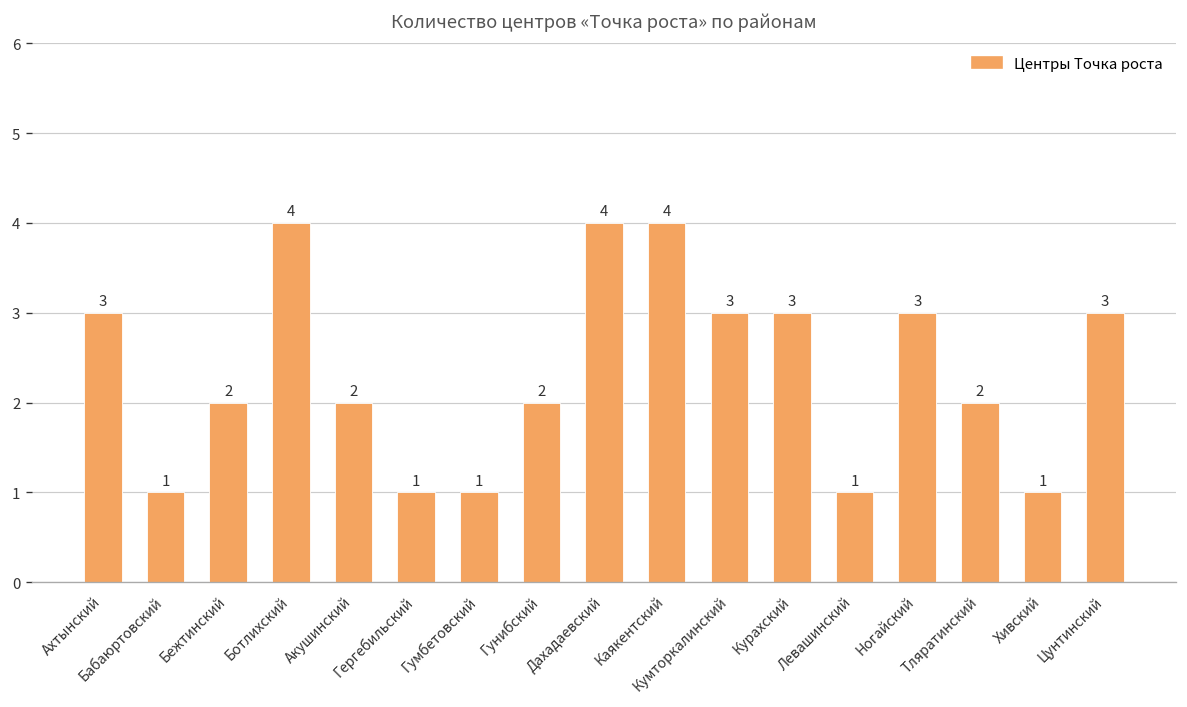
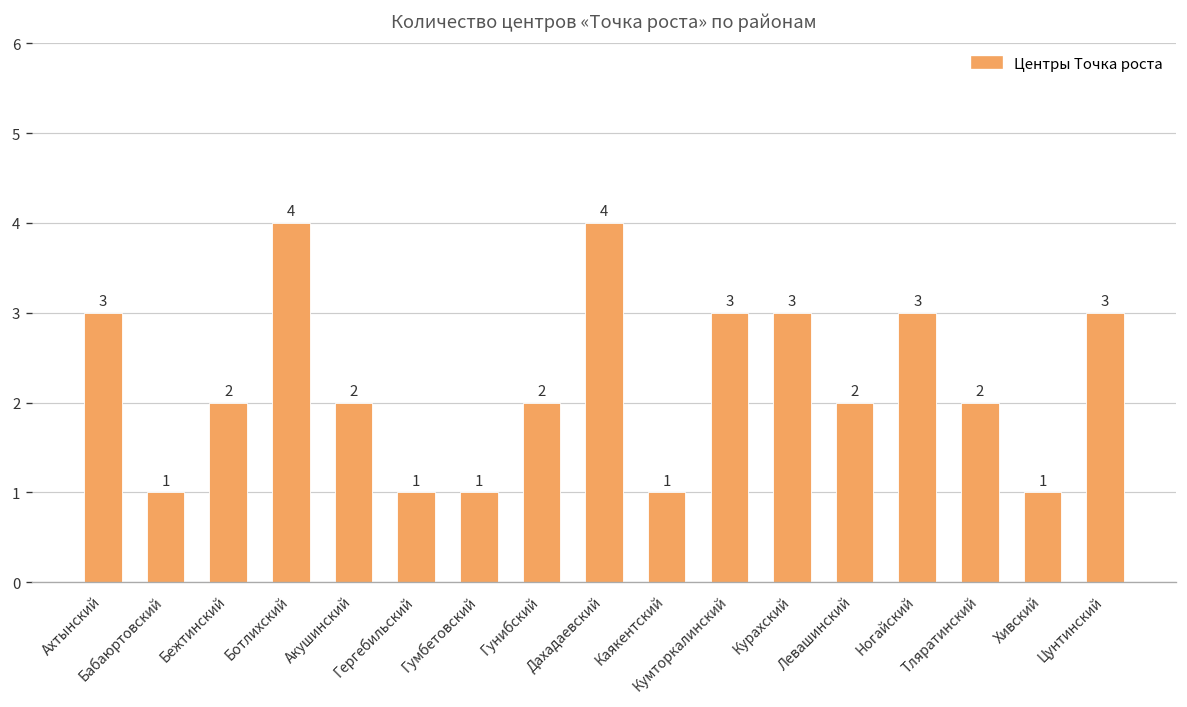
  {
    "Ахтынский": 3,
    "Бабаюртовский": 1,
    "Бежтинский": 2,
    "Ботлихский": 4,
    "Акушинский": 2,
    "Гергебильский": 1,
    "Гумбетовский": 1,
    "Гунибский": 2,
    "Дахадаевский": 4,
-   "Каякентский": 4,
+   "Каякентский": 1,
    "Кумторкалинский": 3,
    "Курахский": 3,
-   "Левашинский": 1,
+   "Левашинский": 2,
    "Ногайский": 3,
    "Тляратинский": 2,
    "Хивский": 1,
    "Цунтинский": 3
  }
